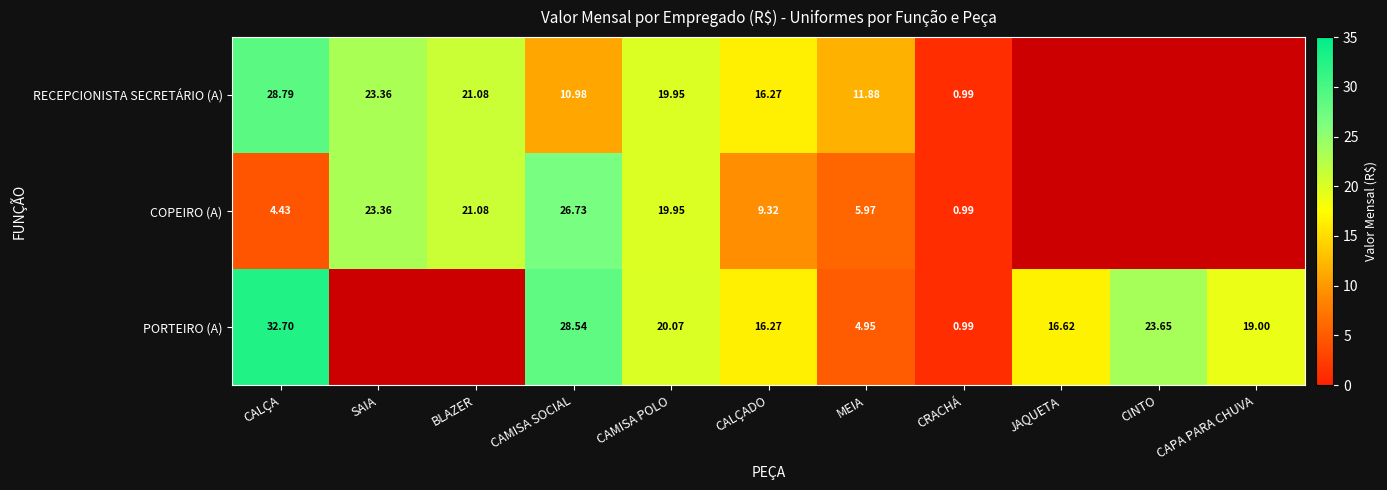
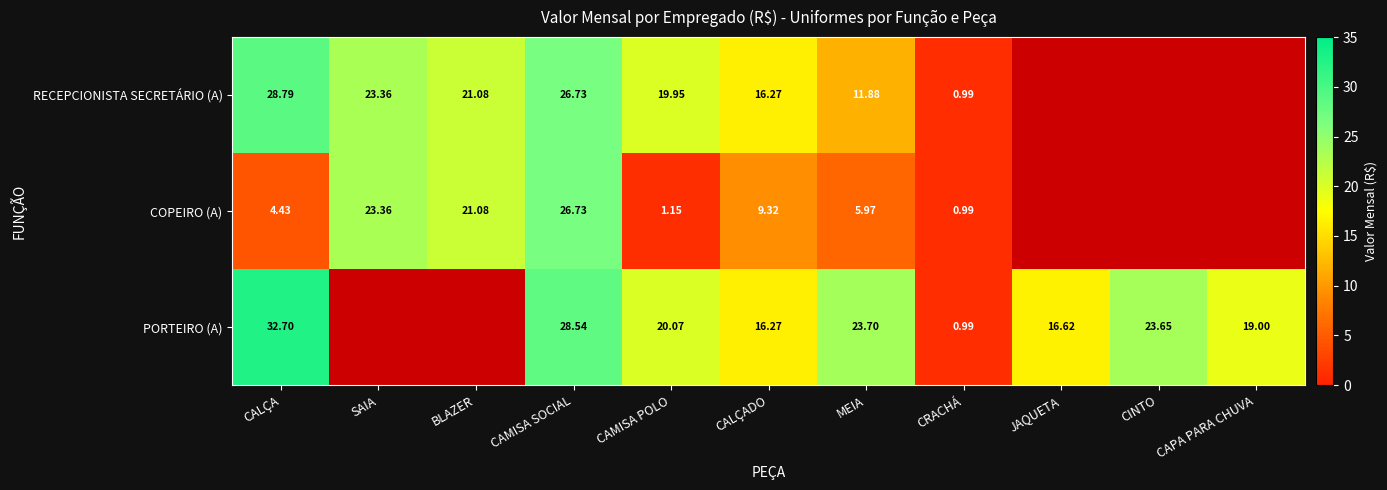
  {
    "RECEPCIONISTA SECRETÁRIO (A)": {
      "CALÇA": 28.79,
      "SAIA": 23.36,
      "BLAZER": 21.08,
-     "CAMISA SOCIAL": 10.98,
+     "CAMISA SOCIAL": 26.73,
      "CAMISA POLO": 19.95,
      "CALÇADO": 16.27,
      "MEIA": 11.88,
      "CRACHÁ": 0.99
    },
    "COPEIRO (A)": {
      "CALÇA": 4.43,
      "SAIA": 23.36,
      "BLAZER": 21.08,
      "CAMISA SOCIAL": 26.73,
-     "CAMISA POLO": 19.95,
+     "CAMISA POLO": 1.15,
      "CALÇADO": 9.32,
      "MEIA": 5.97,
      "CRACHÁ": 0.99
    },
    "PORTEIRO (A)": {
      "CALÇA": 32.70,
      "CAMISA SOCIAL": 28.54,
      "CAMISA POLO": 20.07,
      "CALÇADO": 16.27,
-     "MEIA": 4.95,
+     "MEIA": 23.70,
      "CRACHÁ": 0.99,
      "JAQUETA": 16.62,
      "CINTO": 23.65,
      "CAPA PARA CHUVA": 19.00
    }
  }
